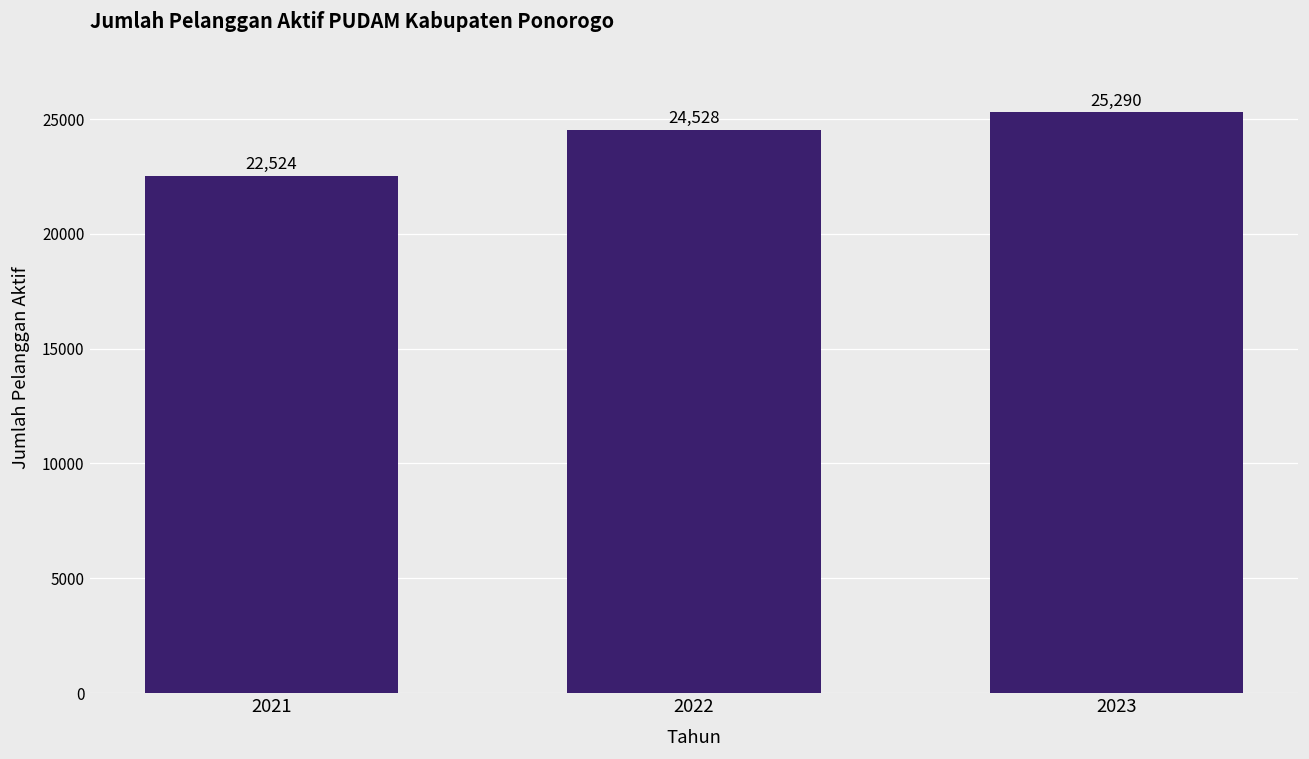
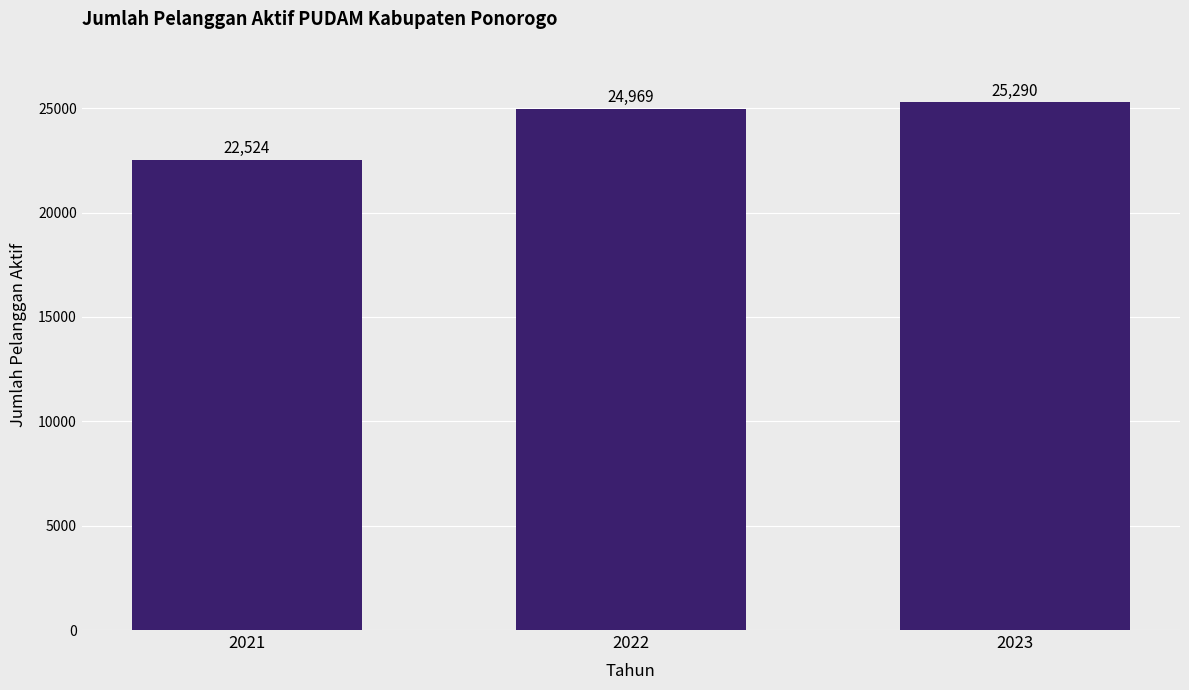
  {
    "2021": "22,524",
-   "2022": "24,528",
+   "2022": "24,969",
    "2023": "25,290"
  }
